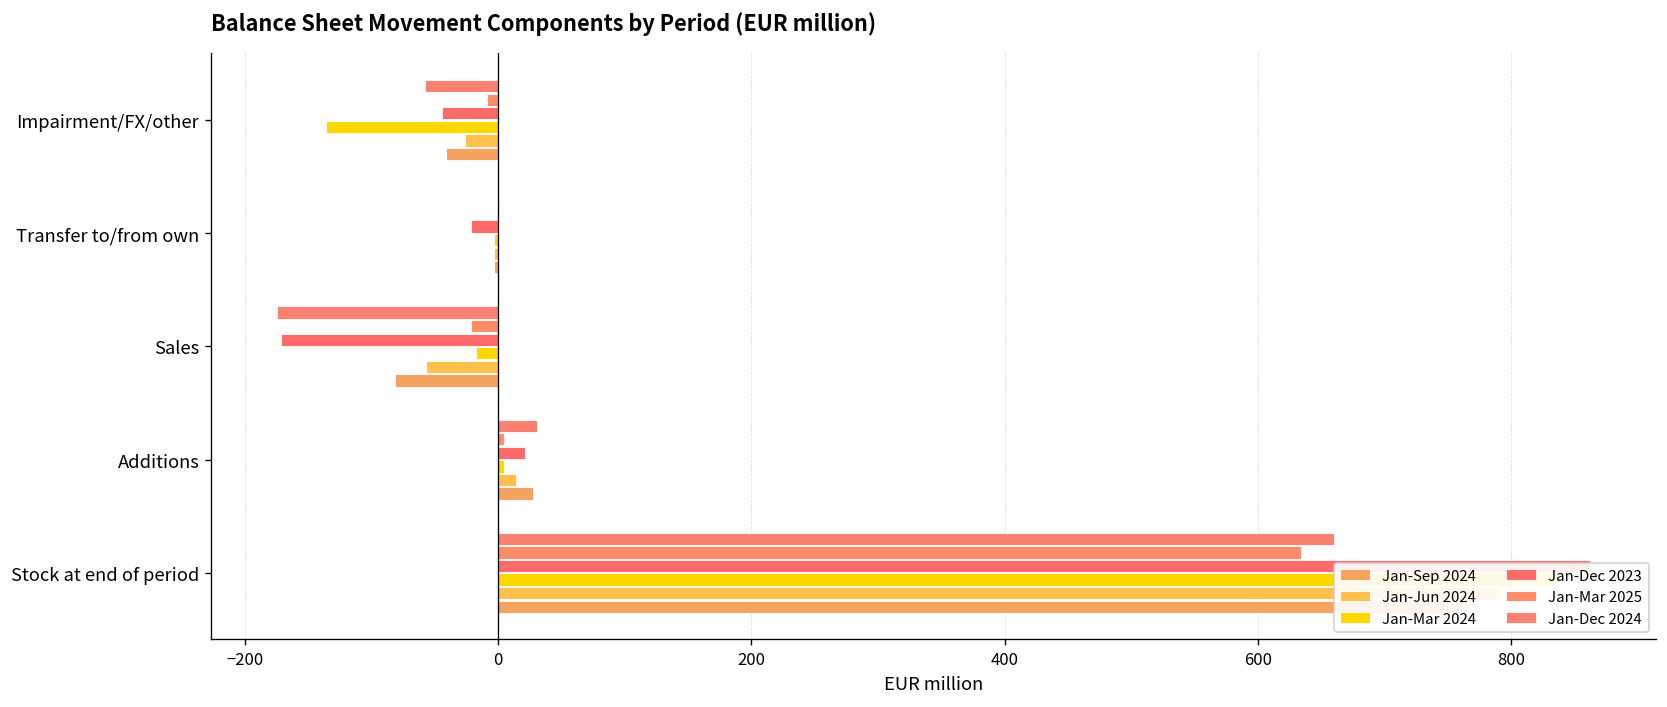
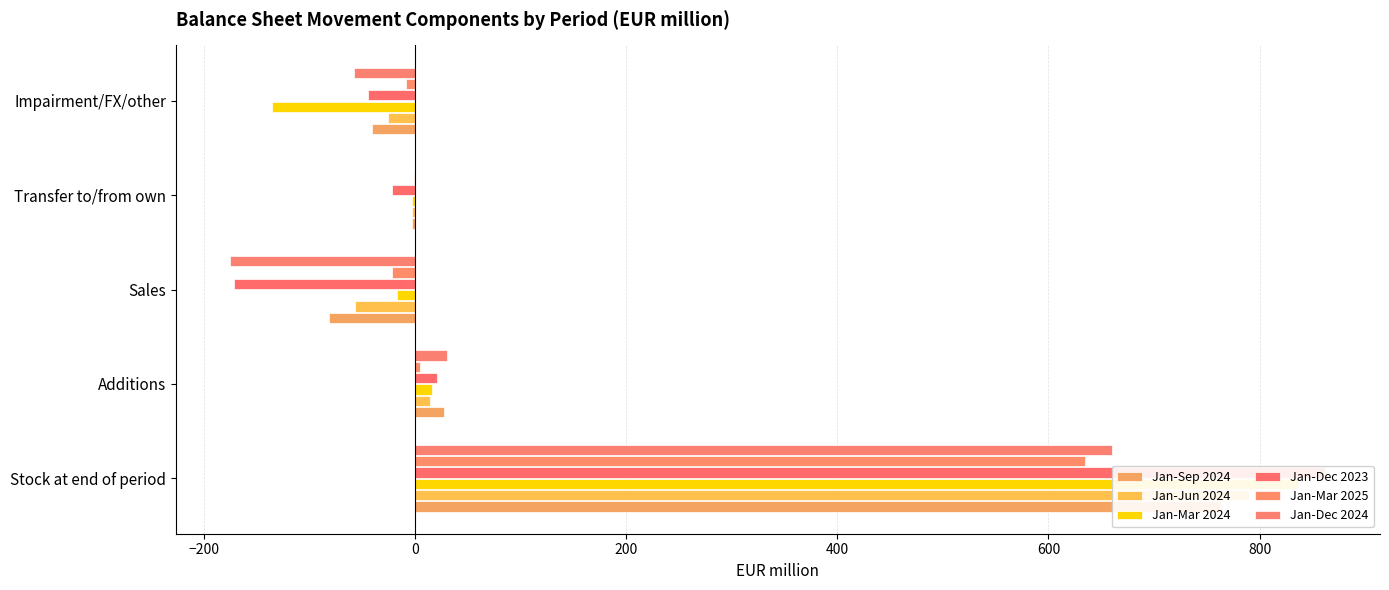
  {
    "Jan-Mar 2024": {
      "Impairment/FX/other": -136,
      "Transfer to/from own": -3,
      "Sales": -17,
-     "Additions": 5
+     "Additions": 16
    }
  }
